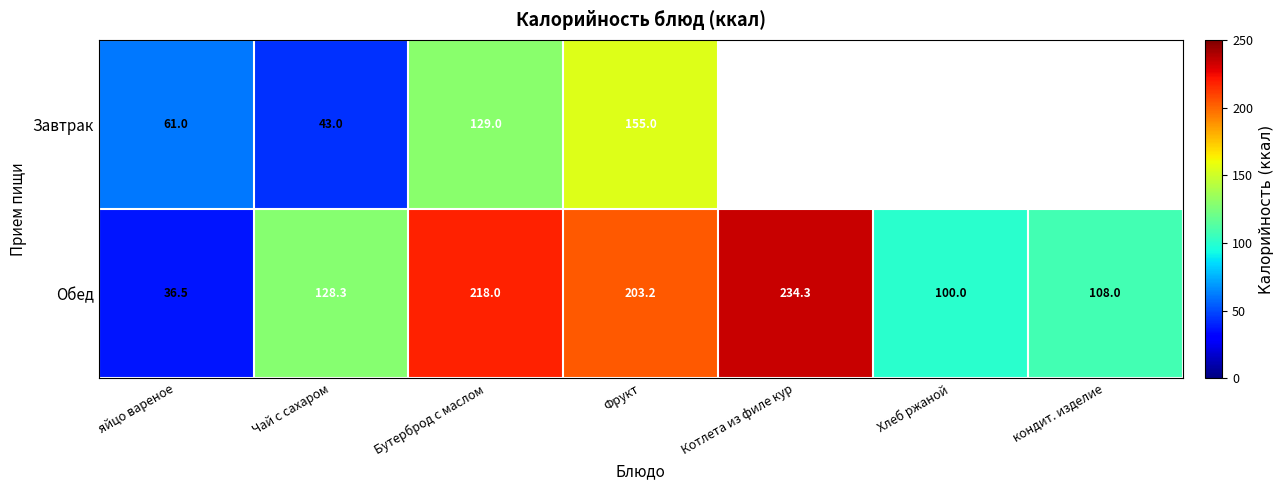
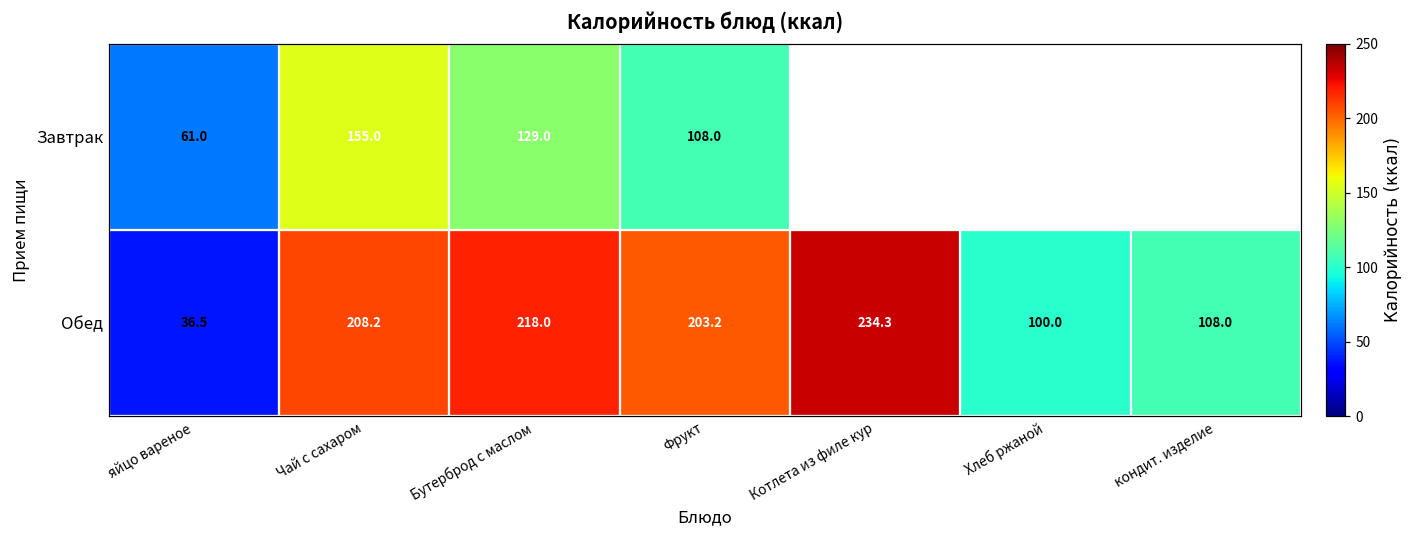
  {
    "Завтрак": {
      "яйцо вареное": 61.0,
-     "Чай с сахаром": 43.0,
+     "Чай с сахаром": 155.0,
      "Бутерброд с маслом": 129.0,
-     "Фрукт": 155.0
+     "Фрукт": 108.0
    },
    "Обед": {
      "яйцо вареное": 36.5,
-     "Чай с сахаром": 128.3,
+     "Чай с сахаром": 208.2,
      "Бутерброд с маслом": 218.0,
      "Фрукт": 203.2,
      "Котлета из филе кур": 234.3,
      "Хлеб ржаной": 100.0,
      "кондит. изделие": 108.0
    }
  }
